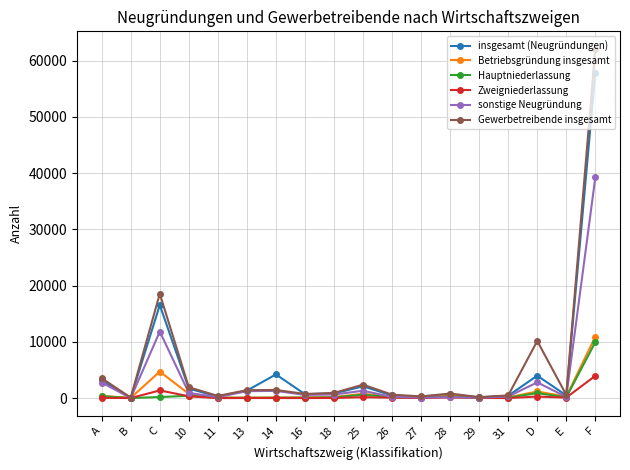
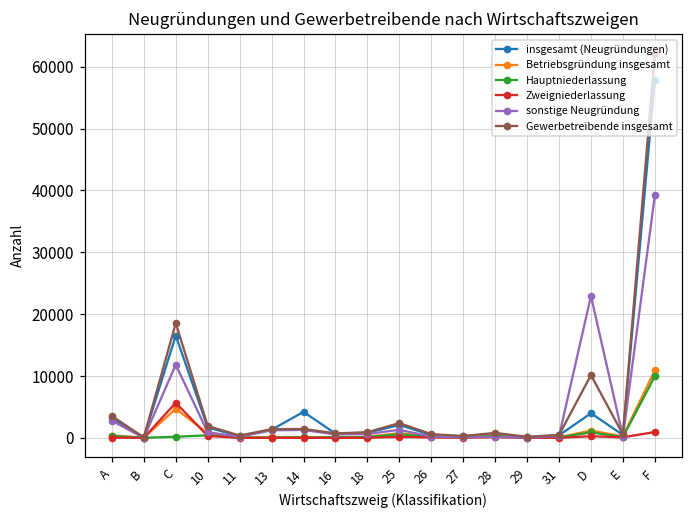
  {
    "insgesamt (Neugründungen)": {
      "C": 17000,
      "14": 4000,
      "D": 4000
    },
    "Betriebsgründung insgesamt": {
      "C": 5000,
      "F": 11000
    },
    "Hauptniederlassung": {
      "C": 0,
      "F": 10000
    },
    "Zweigniederlassung": {
-     "C": 1000,
+     "C": 6000,
      "D": 0,
-     "F": 4000
+     "F": 1000
    },
    "sonstige Neugründung": {
      "C": 12000,
      "25": 1000,
-     "D": 3000,
+     "D": 23000,
      "F": 39000
    },
    "Gewerbetreibende insgesamt": {
      "C": 19000,
      "D": 10000
    }
  }
